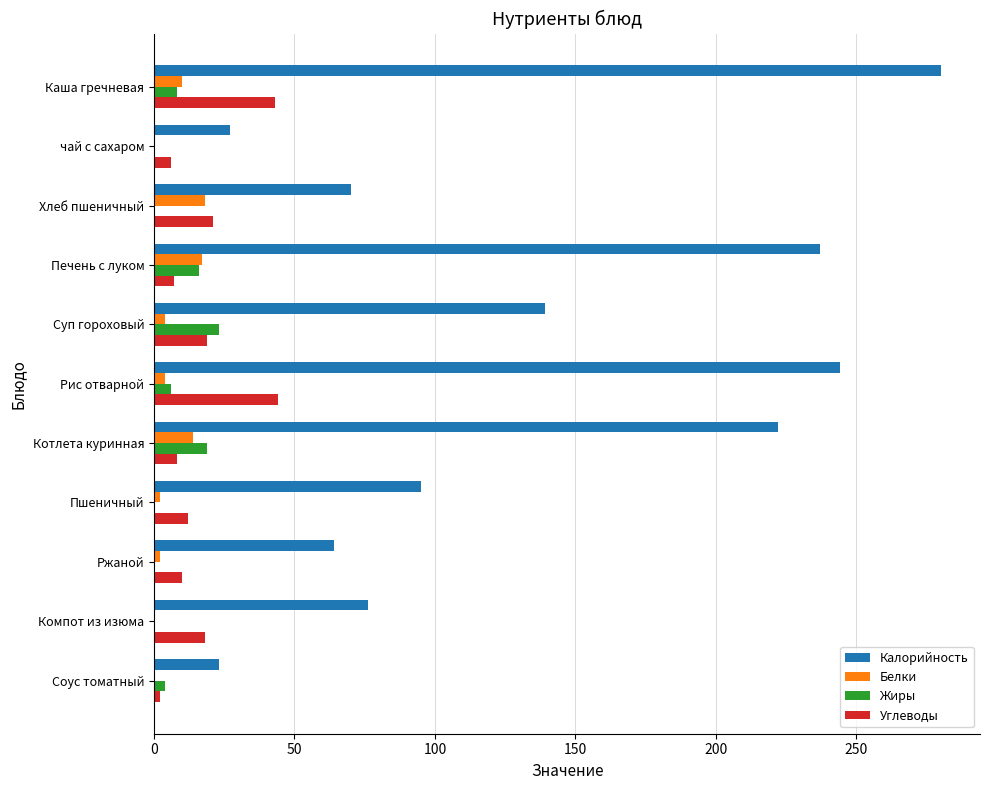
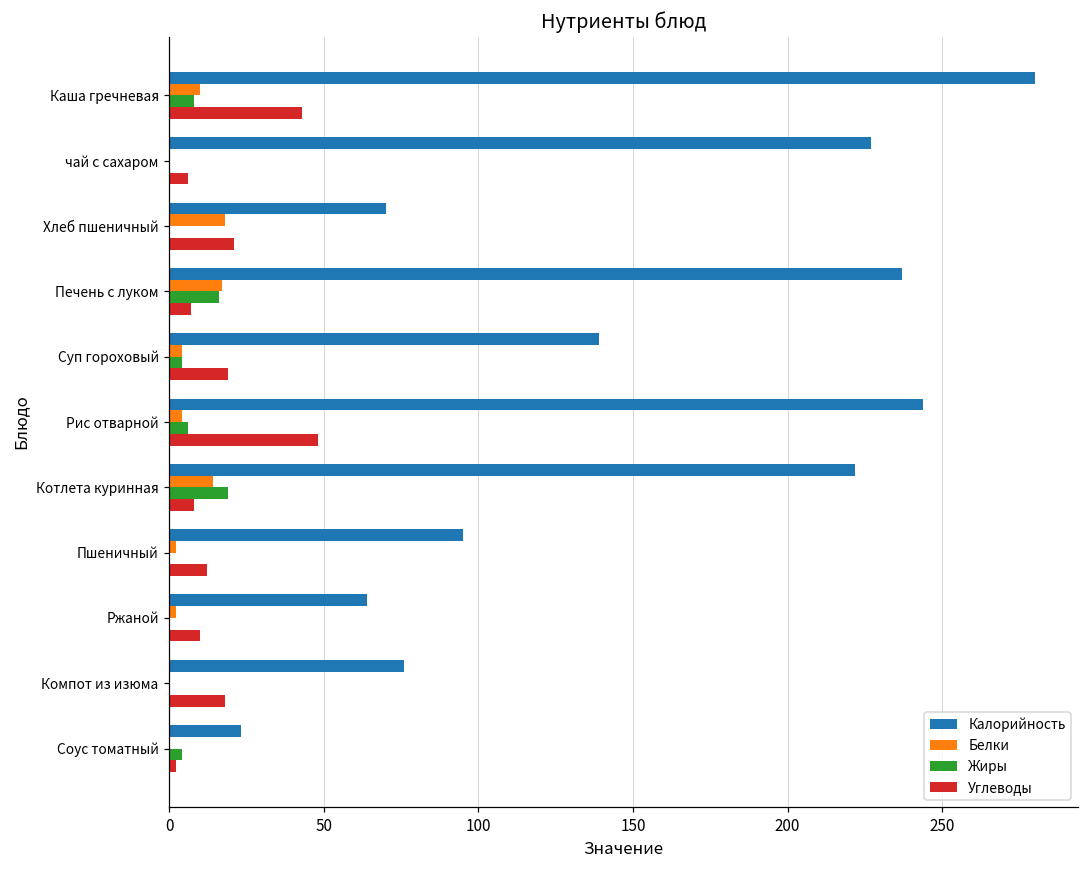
  {
    "Калорийность": {
      "Каша гречневая": 280,
-     "чай с сахаром": 27,
+     "чай с сахаром": 227,
      "Хлеб пшеничный": 70,
      "Печень с луком": 237,
      "Суп гороховый": 139,
      "Рис отварной": 244,
      "Котлета куринная": 222,
      "Пшеничный": 95,
      "Ржаной": 64,
      "Компот из изюма": 76,
      "Соус томатный": 23
    },
    "Белки": {
      "Каша гречневая": 10,
      "чай с сахаром": 0,
      "Хлеб пшеничный": 18,
      "Печень с луком": 17,
      "Суп гороховый": 4,
      "Рис отварной": 4,
      "Котлета куринная": 14,
      "Пшеничный": 2,
      "Ржаной": 2,
      "Компот из изюма": 0,
      "Соус томатный": 0
    },
    "Жиры": {
      "Каша гречневая": 8,
      "чай с сахаром": 0,
      "Хлеб пшеничный": 0,
      "Печень с луком": 16,
-     "Суп гороховый": 23,
+     "Суп гороховый": 4,
      "Рис отварной": 6,
      "Котлета куринная": 19,
      "Пшеничный": 0,
      "Ржаной": 0,
      "Компот из изюма": 0,
      "Соус томатный": 4
    },
    "Углеводы": {
      "Каша гречневая": 43,
      "чай с сахаром": 6,
      "Хлеб пшеничный": 21,
      "Печень с луком": 7,
      "Суп гороховый": 19,
-     "Рис отварной": 44,
+     "Рис отварной": 48,
      "Котлета куринная": 8,
      "Пшеничный": 12,
      "Ржаной": 10,
      "Компот из изюма": 18,
      "Соус томатный": 2
    }
  }
